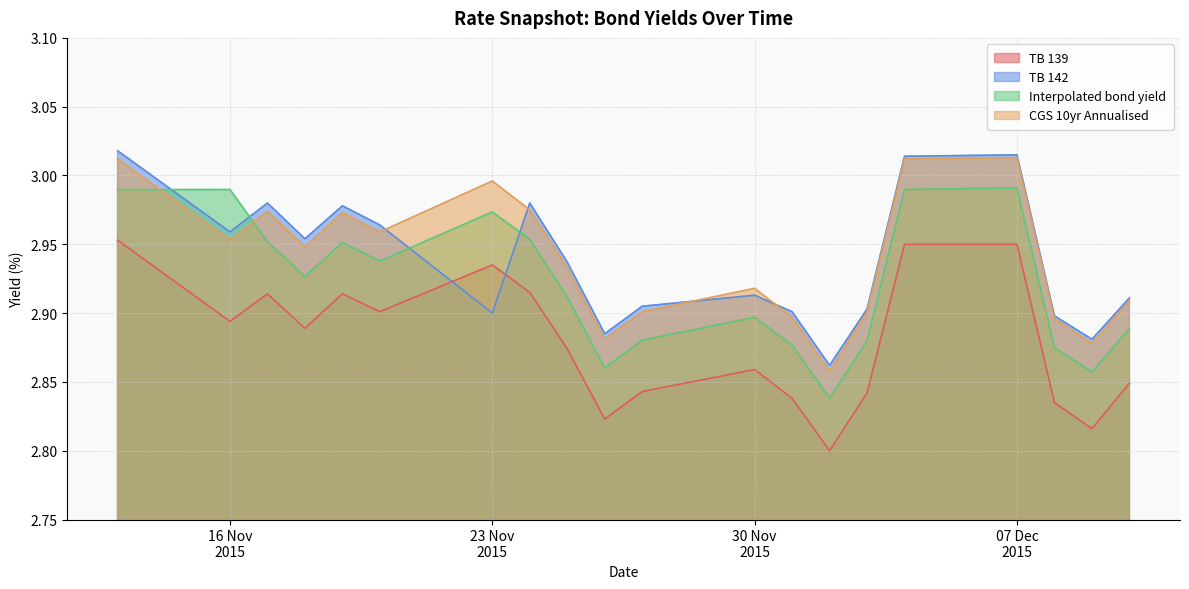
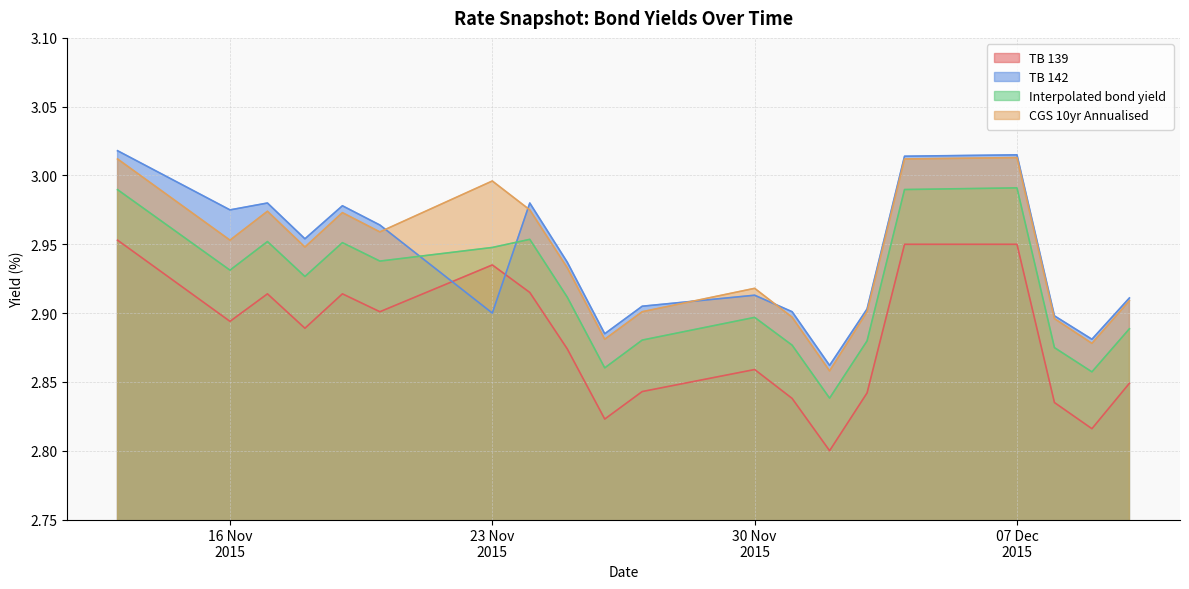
  {
    "TB 142": {
-     "16 Nov 2015": 2.959,
+     "16 Nov 2015": 2.975,
      "23 Nov 2015": 2.900,
      "30 Nov 2015": 2.913,
      "07 Dec 2015": 3.015
    },
    "Interpolated bond yield": {
-     "16 Nov 2015": 2.990,
-     "23 Nov 2015": 2.974,
+     "16 Nov 2015": 2.931,
+     "23 Nov 2015": 2.948,
      "30 Nov 2015": 2.897,
      "07 Dec 2015": 2.991
    }
  }
